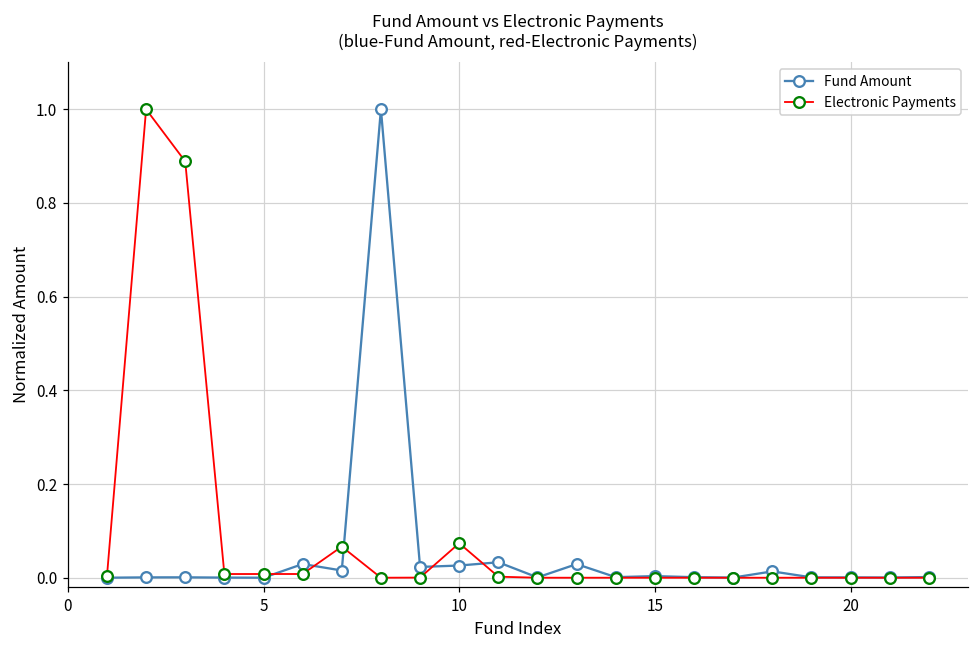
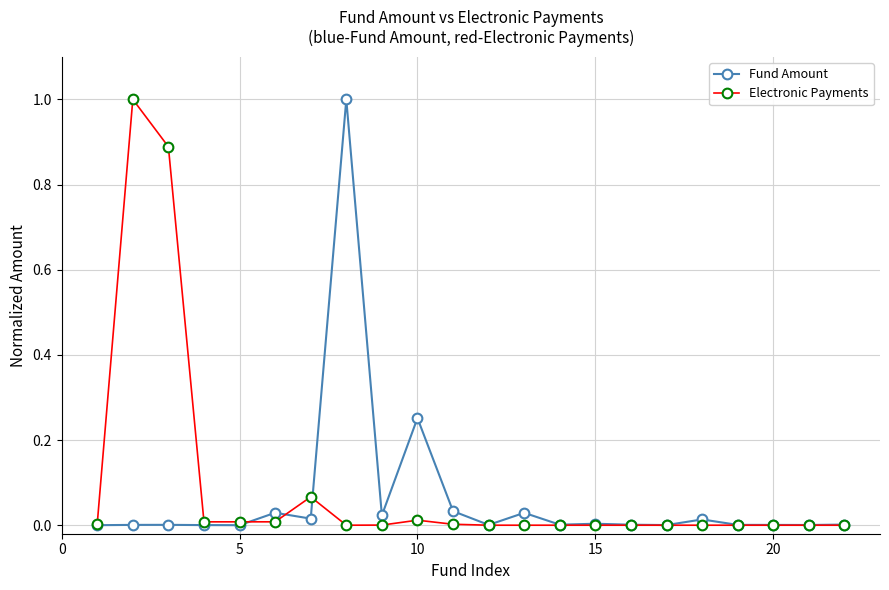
  {
    "Fund Amount": {
      "5": 0.00,
-     "10": 0.03
+     "10": 0.25
    },
    "Electronic Payments": {
      "5": 0.01,
-     "10": 0.07
+     "10": 0.01
    }
  }
